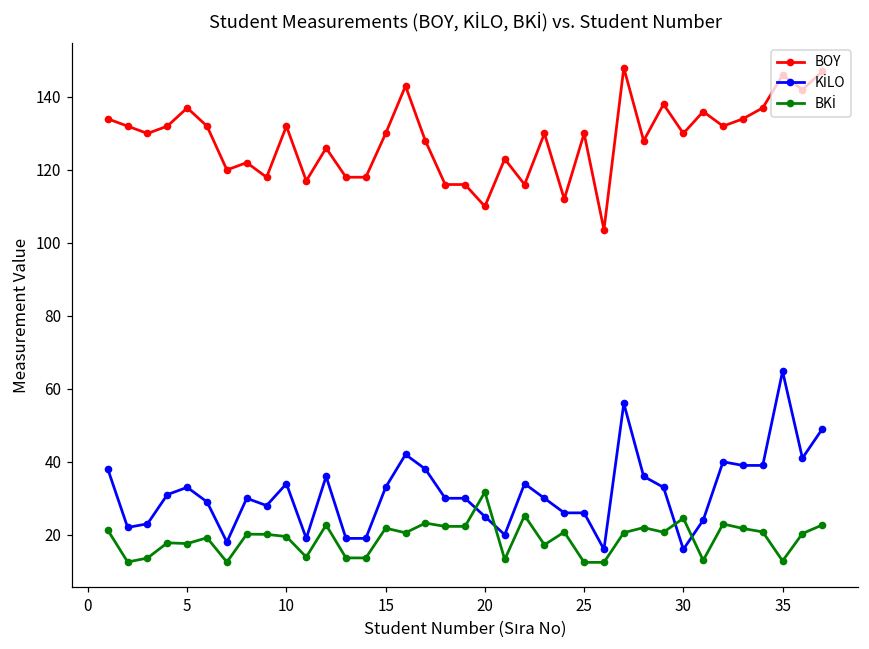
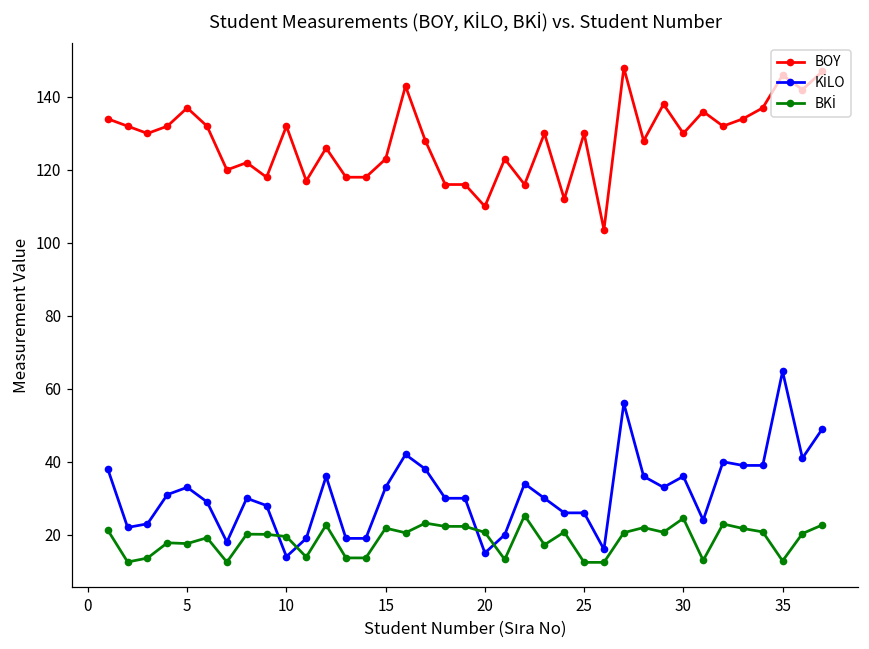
  {
    "BOY": {
      "5": 137,
      "10": 132,
-     "15": 130,
+     "15": 123,
      "20": 110,
      "25": 130,
      "30": 130
    },
    "KİLO": {
      "5": 33,
-     "10": 34,
+     "10": 14,
      "15": 33,
-     "20": 25,
+     "20": 15,
      "25": 26,
-     "30": 16,
+     "30": 36,
      "35": 65
    },
    "BKİ": {
      "5": 18,
      "10": 20,
      "15": 22,
-     "20": 32,
+     "20": 21,
      "25": 12,
      "30": 25,
      "35": 13
    }
  }
